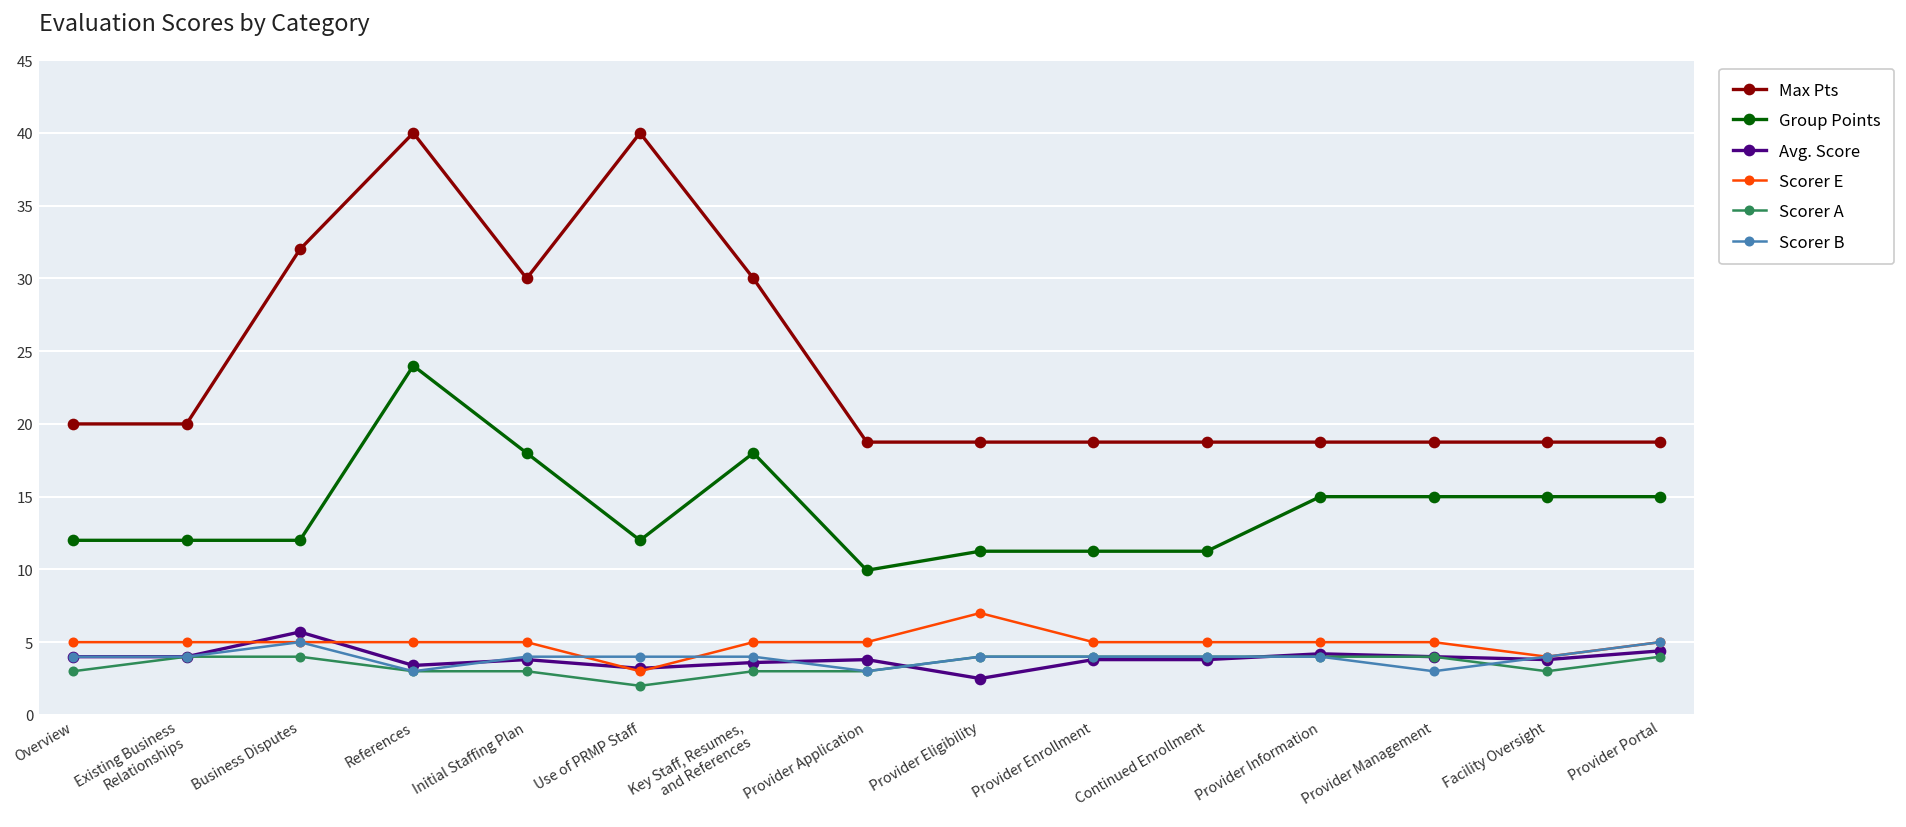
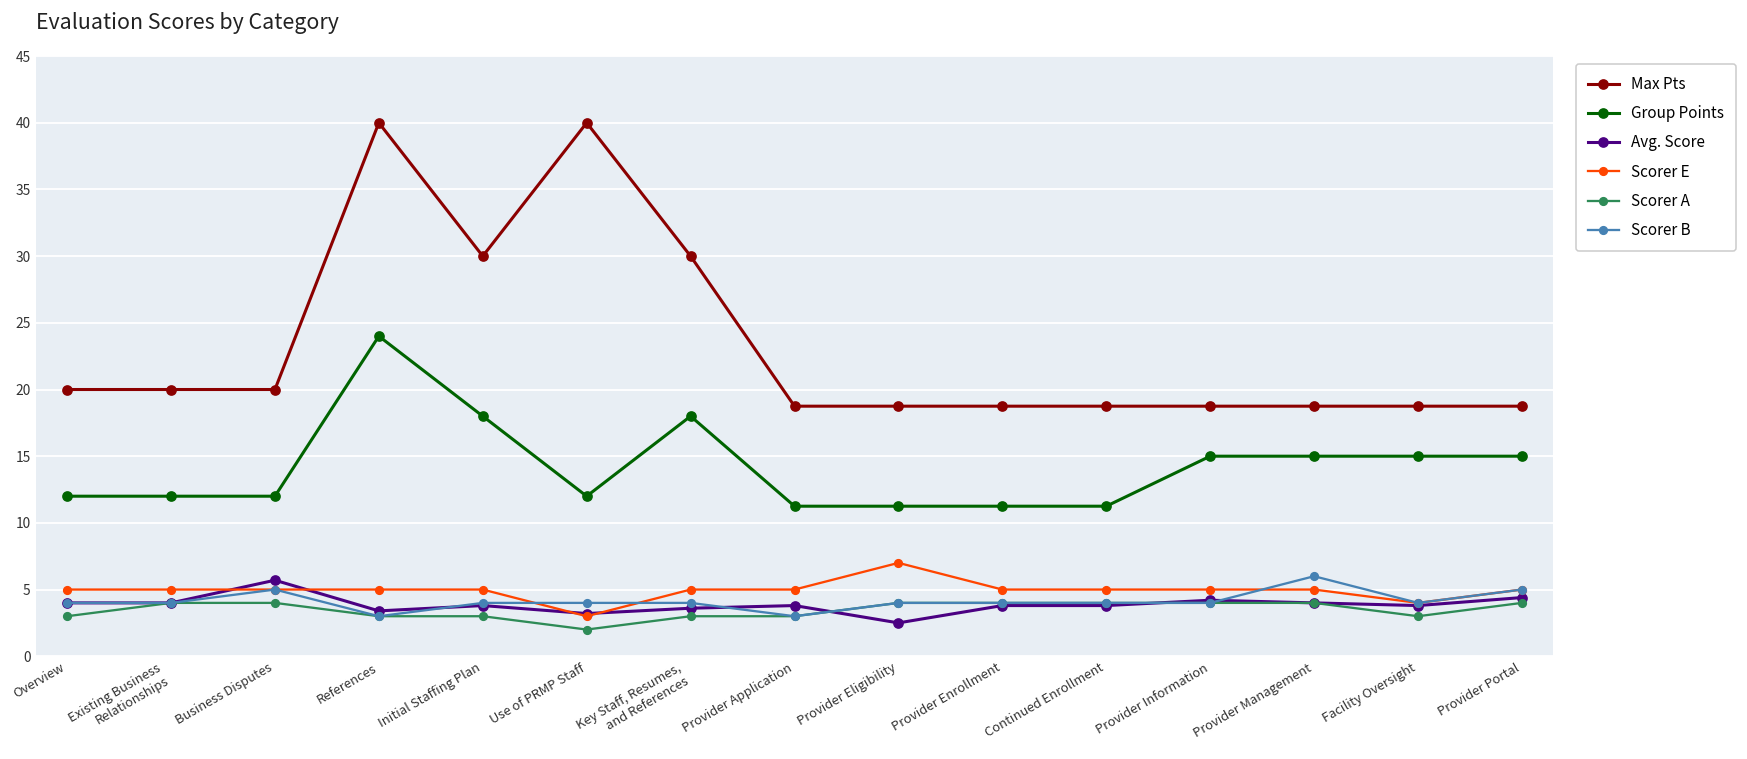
  {
    "Max Pts": {
      "Overview": 20,
      "Existing Business Relationships": 20,
-     "Business Disputes": 32,
+     "Business Disputes": 20,
      "References": 40,
      "Initial Staffing Plan": 30,
      "Use of PRMP Staff": 40,
      "Key Staff, Resumes, and References": 30,
      "Provider Application": 18.8,
      "Provider Eligibility": 18.8,
      "Provider Enrollment": 18.8,
      "Continued Enrollment": 18.8,
      "Provider Information": 18.8,
      "Provider Management": 18.8,
      "Facility Oversight": 18.8,
      "Provider Portal": 18.8
    },
    "Group Points": {
      "Overview": 12.0,
      "Existing Business Relationships": 12.0,
      "Business Disputes": 12.0,
      "References": 24.0,
      "Initial Staffing Plan": 18.0,
      "Use of PRMP Staff": 12.0,
      "Key Staff, Resumes, and References": 18.0,
-     "Provider Application": 9.9,
+     "Provider Application": 11.3,
      "Provider Eligibility": 11.3,
      "Provider Enrollment": 11.3,
      "Continued Enrollment": 11.3,
      "Provider Information": 15.0,
      "Provider Management": 15.0,
      "Facility Oversight": 15.0,
      "Provider Portal": 15.0
    },
    "Avg. Score": {
      "Business Disputes": 5.7,
      "References": 3.4,
      "Key Staff, Resumes, and References": 3.6,
      "Provider Application": 3.8,
      "Provider Eligibility": 2.5,
      "Provider Portal": 4.4
    },
    "Scorer E": {
      "Overview": 5.0,
      "Existing Business Relationships": 5.0,
      "References": 5.0,
      "Initial Staffing Plan": 5.0,
      "Key Staff, Resumes, and References": 5.0,
      "Provider Application": 5.0,
      "Provider Eligibility": 7.0,
      "Provider Enrollment": 5.0,
      "Continued Enrollment": 5.0,
      "Provider Information": 5.0,
      "Provider Management": 5.0
    },
    "Scorer A": {
      "Overview": 3.0,
      "Business Disputes": 4.0,
      "Initial Staffing Plan": 3.0,
      "Use of PRMP Staff": 2.0,
      "Key Staff, Resumes, and References": 3.0,
      "Facility Oversight": 3.0,
      "Provider Portal": 4.0
    },
    "Scorer B": {
      "Use of PRMP Staff": 4,
      "Key Staff, Resumes, and References": 4,
-     "Provider Management": 3
+     "Provider Management": 6
    }
  }
